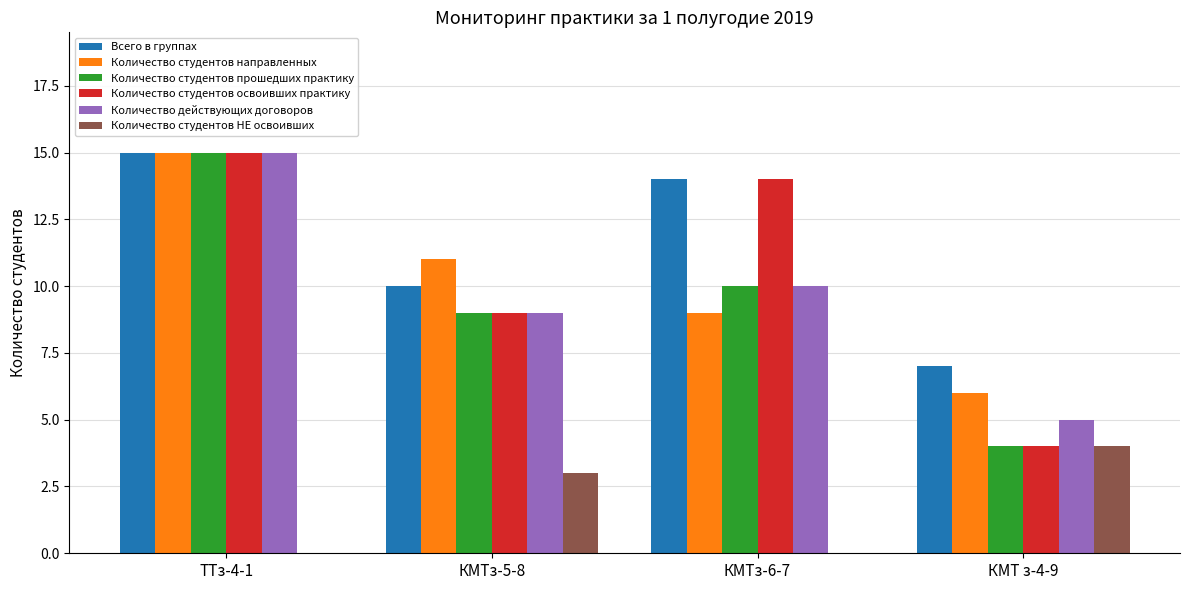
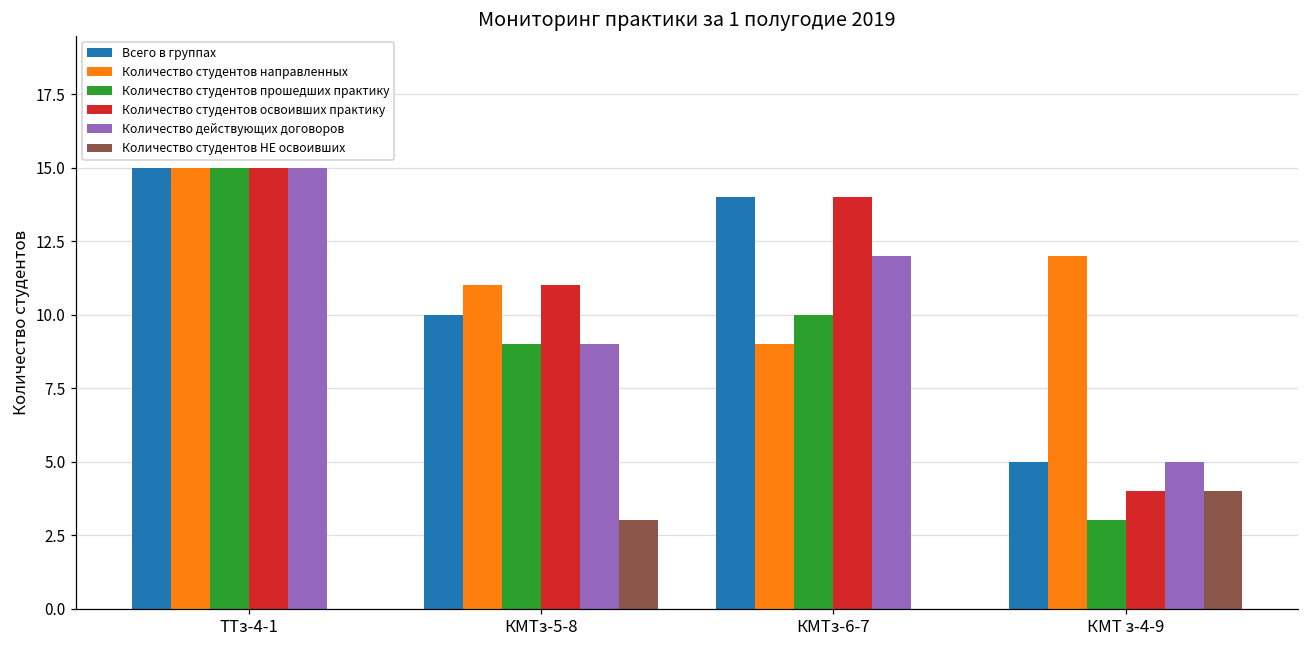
  {
    "Всего в группах": {
      "ТТз-4-1": 15,
      "КМТз-5-8": 10,
      "КМТз-6-7": 14,
-     "КМТ з-4-9": 7
+     "КМТ з-4-9": 5
    },
    "Количество студентов направленных": {
      "ТТз-4-1": 15,
      "КМТз-5-8": 11,
      "КМТз-6-7": 9,
-     "КМТ з-4-9": 6
+     "КМТ з-4-9": 12
    },
    "Количество студентов прошедших практику": {
      "ТТз-4-1": 15,
      "КМТз-5-8": 9,
      "КМТз-6-7": 10,
-     "КМТ з-4-9": 4
+     "КМТ з-4-9": 3
    },
    "Количество студентов освоивших практику": {
      "ТТз-4-1": 15,
-     "КМТз-5-8": 9,
+     "КМТз-5-8": 11,
      "КМТз-6-7": 14,
      "КМТ з-4-9": 4
    },
    "Количество действующих договоров": {
      "ТТз-4-1": 15,
      "КМТз-5-8": 9,
-     "КМТз-6-7": 10,
+     "КМТз-6-7": 12,
      "КМТ з-4-9": 5
    },
    "Количество студентов НЕ освоивших": {
      "ТТз-4-1": 0,
      "КМТз-5-8": 3,
      "КМТз-6-7": 0,
      "КМТ з-4-9": 4
    }
  }
